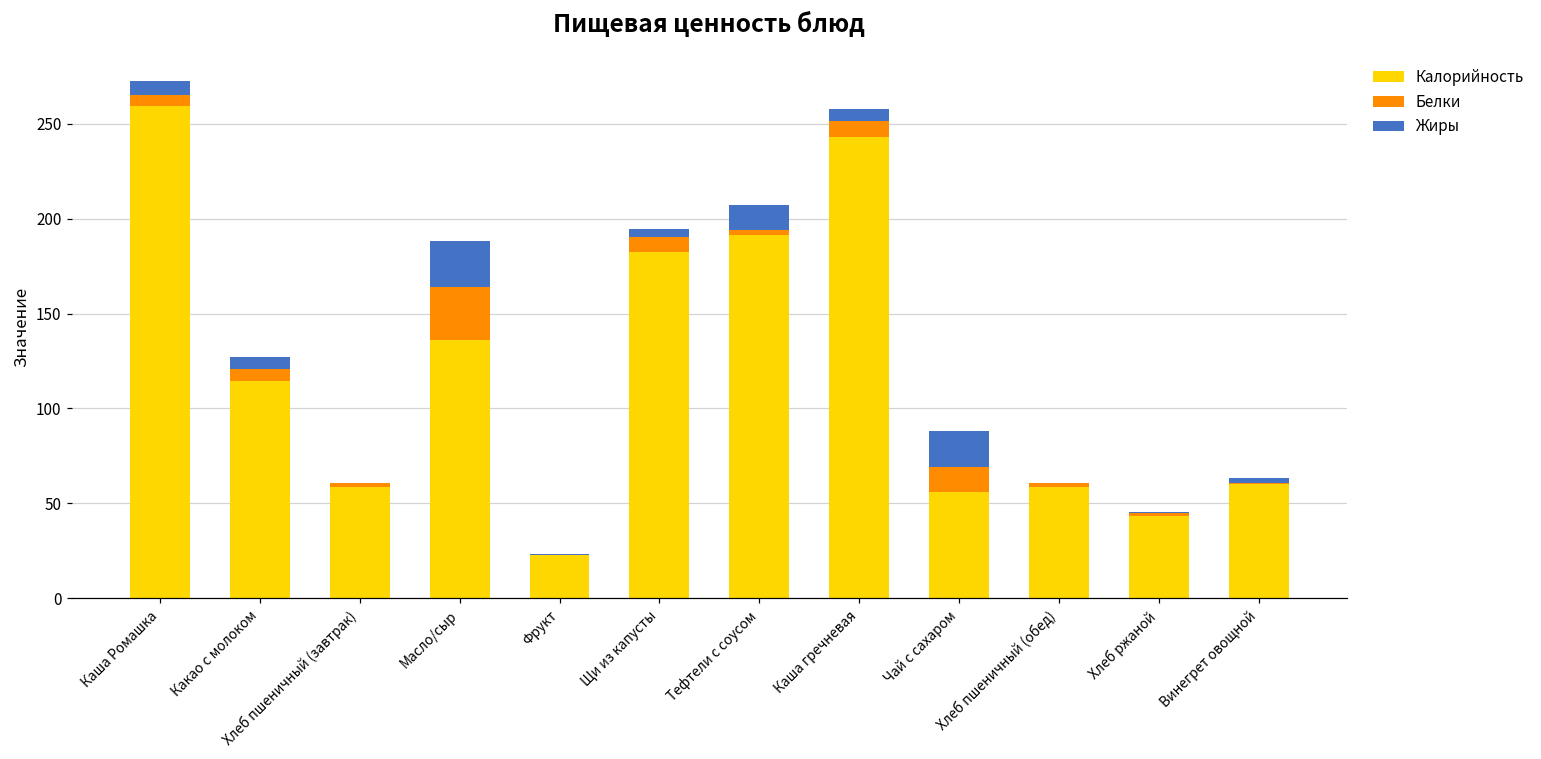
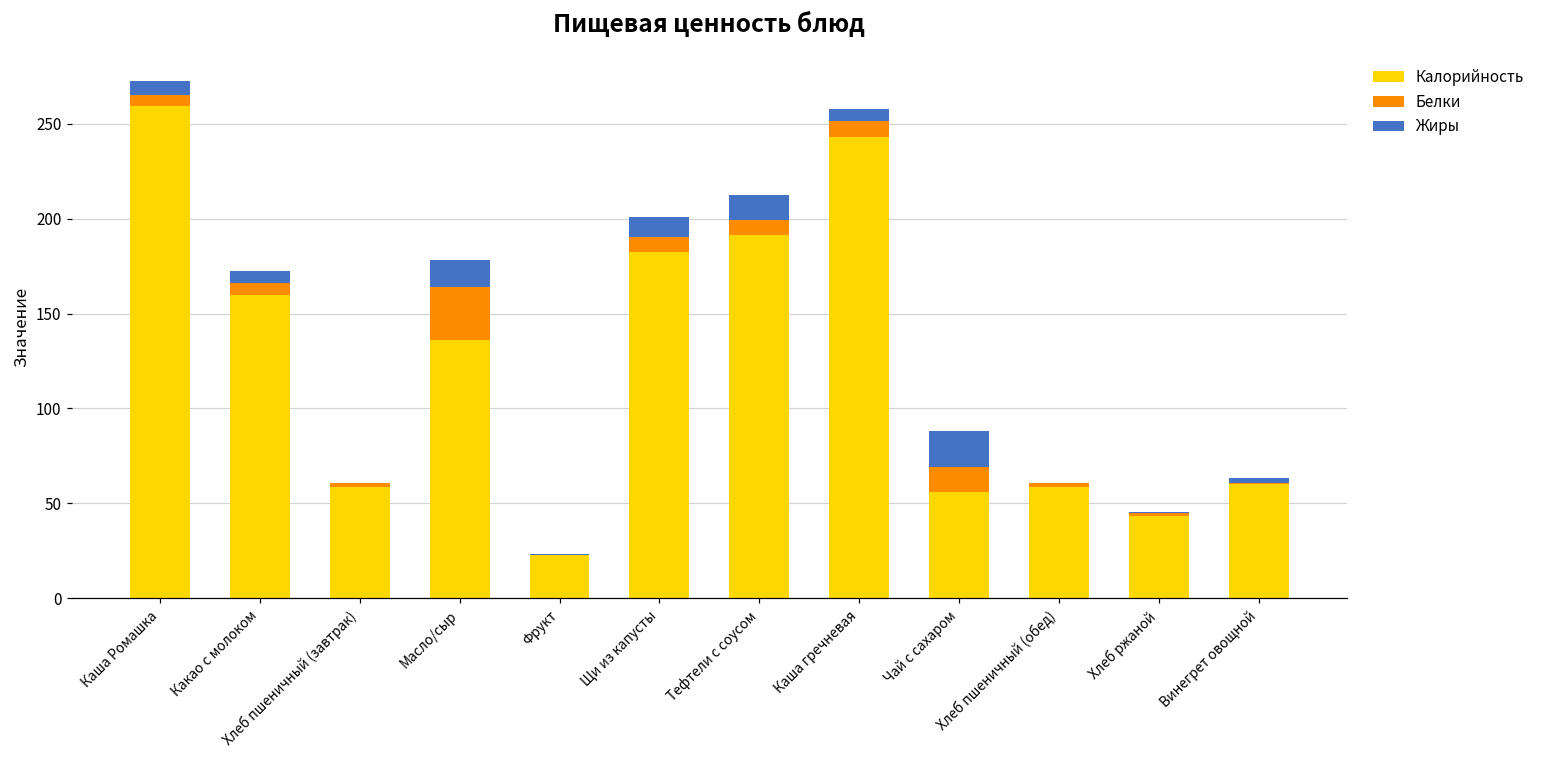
  {
    "Калорийность": {
      "Каша Ромашка": 259,
-     "Какао с молоком": 115,
+     "Какао с молоком": 160,
      "Хлеб пшеничный (завтрак)": 59,
      "Масло/сыр": 136,
      "Фрукт": 23,
      "Щи из капусты": 182,
      "Тефтели с соусом": 191,
      "Каша гречневая": 243,
      "Чай с сахаром": 56,
      "Хлеб пшеничный (обед)": 59,
      "Хлеб ржаной": 44,
      "Винегрет овощной": 60
    },
    "Белки": {
      "Каша Ромашка": 6,
      "Какао с молоком": 6,
      "Хлеб пшеничный (завтрак)": 2,
      "Масло/сыр": 28,
      "Щи из капусты": 8,
-     "Тефтели с соусом": 3,
+     "Тефтели с соусом": 8,
      "Каша гречневая": 9,
      "Чай с сахаром": 13,
      "Хлеб пшеничный (обед)": 2,
      "Хлеб ржаной": 2
    },
    "Жиры": {
      "Каша Ромашка": 7,
      "Какао с молоком": 6,
-     "Масло/сыр": 24,
-     "Щи из капусты": 4,
+     "Масло/сыр": 14,
+     "Щи из капусты": 11,
      "Тефтели с соусом": 13,
      "Каша гречневая": 6,
      "Чай с сахаром": 19,
      "Винегрет овощной": 2
    }
  }
